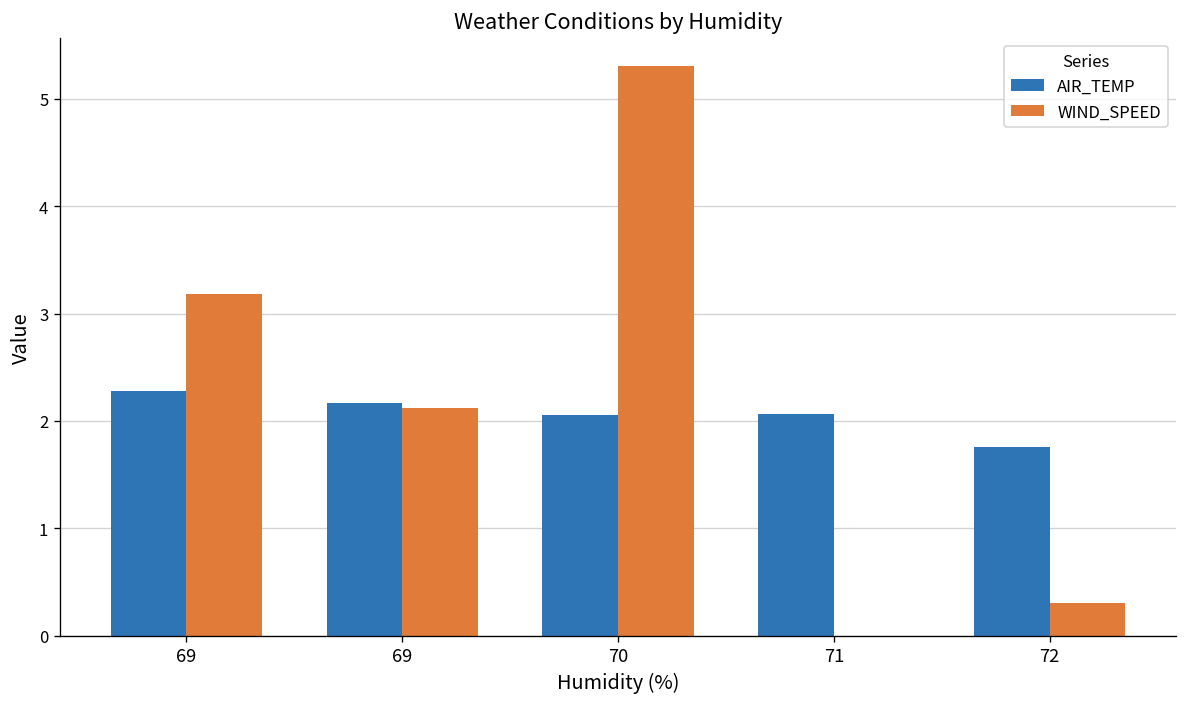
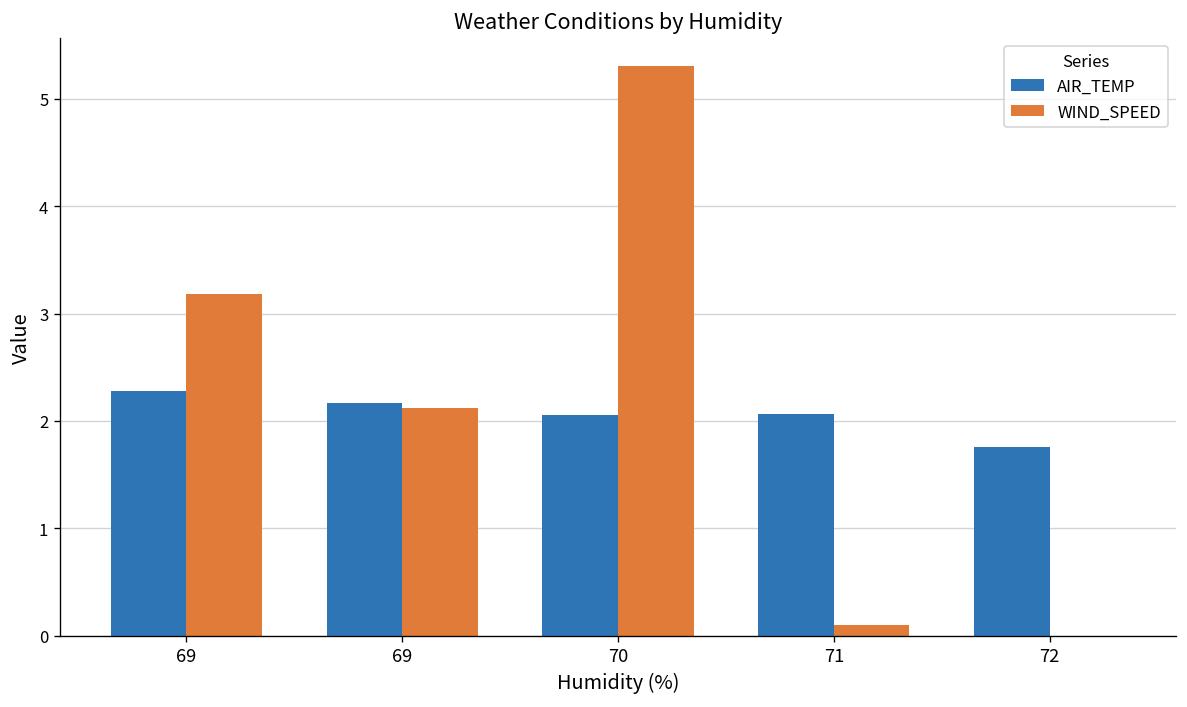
  {
    "AIR_TEMP": {
      "70": 2.1,
      "71": 2.1,
      "72": 1.8
    },
    "WIND_SPEED": {
      "70": 5.3,
-     "71": 0.0,
-     "72": 0.3
+     "71": 0.1,
+     "72": 0.0
    }
  }
